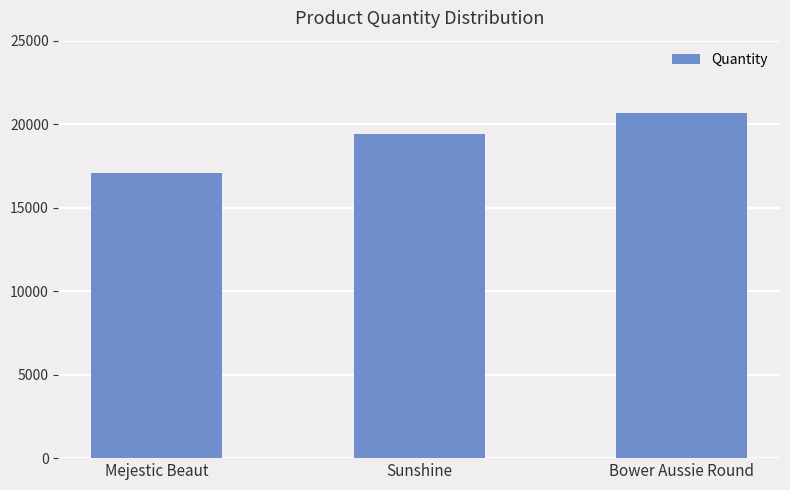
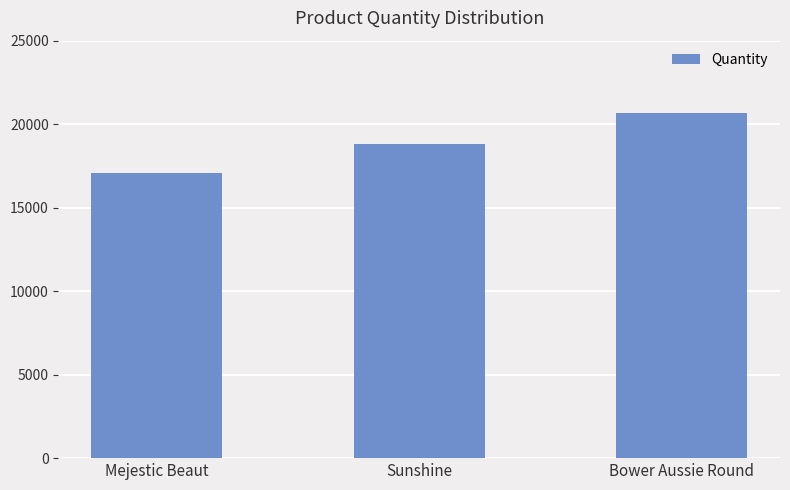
  {
    "Mejestic Beaut": 17100,
-   "Sunshine": 19400,
+   "Sunshine": 18800,
    "Bower Aussie Round": 20700
  }
